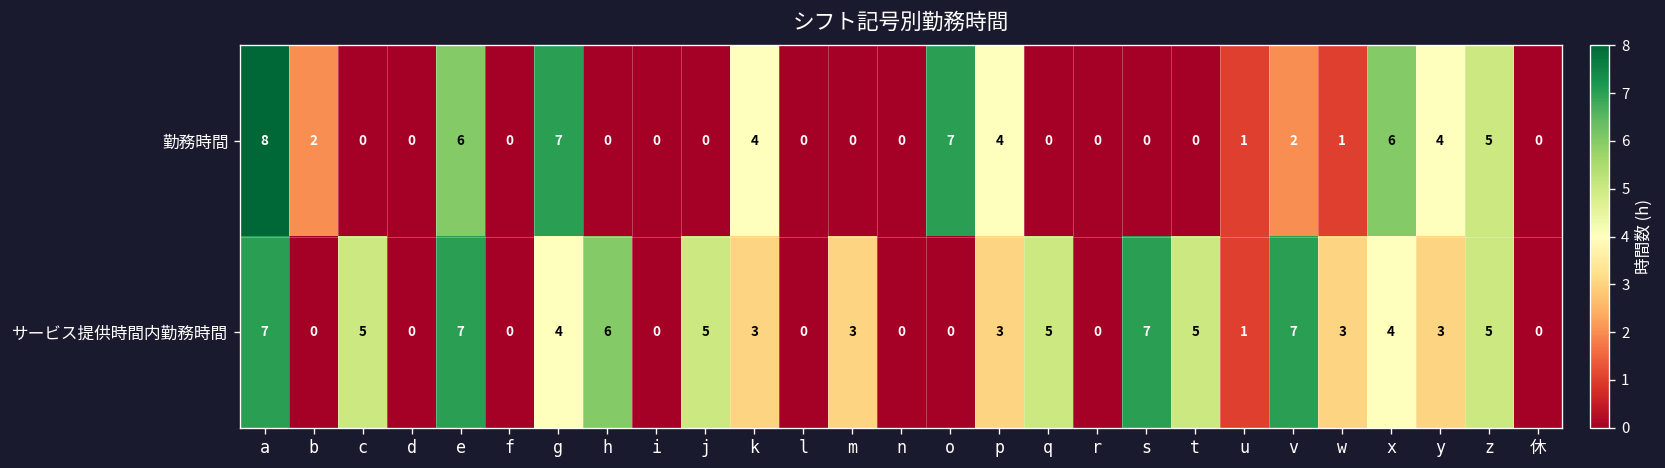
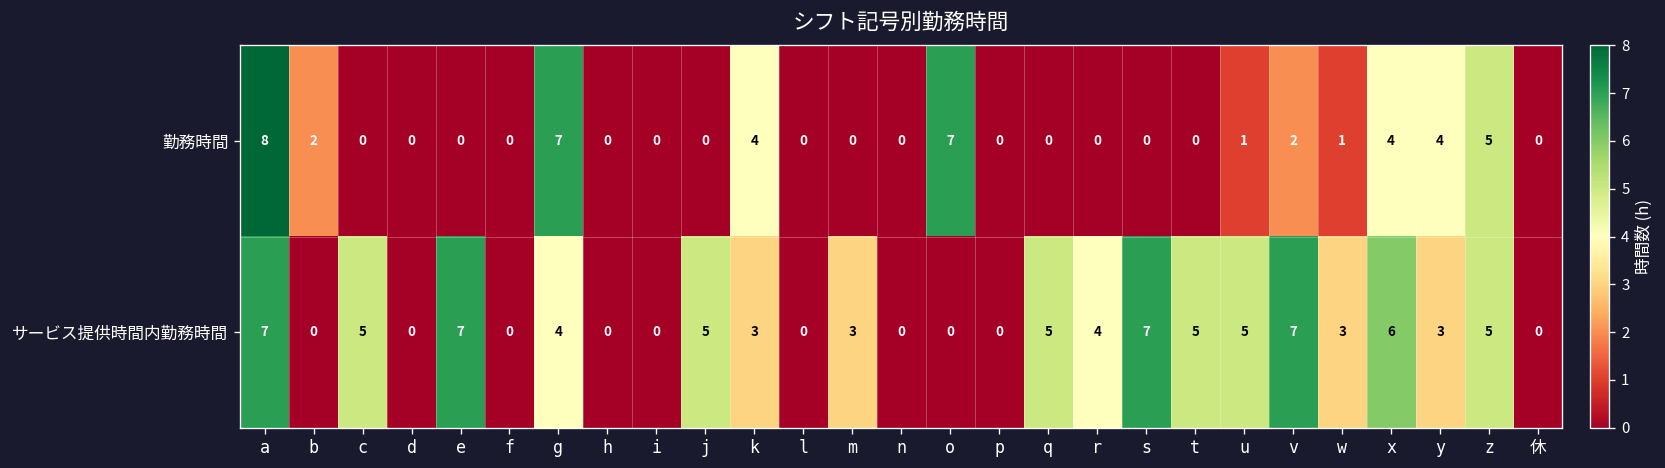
  {
    "勤務時間": {
      "a": 8,
      "b": 2,
      "c": 0,
      "d": 0,
-     "e": 6,
+     "e": 0,
      "f": 0,
      "g": 7,
      "h": 0,
      "i": 0,
      "j": 0,
      "k": 4,
      "l": 0,
      "m": 0,
      "n": 0,
      "o": 7,
-     "p": 4,
+     "p": 0,
      "q": 0,
      "r": 0,
      "s": 0,
      "t": 0,
      "u": 1,
      "v": 2,
      "w": 1,
-     "x": 6,
+     "x": 4,
      "y": 4,
      "z": 5,
      "休": 0
    },
    "サービス提供時間内勤務時間": {
      "a": 7,
      "b": 0,
      "c": 5,
      "d": 0,
      "e": 7,
      "f": 0,
      "g": 4,
-     "h": 6,
+     "h": 0,
      "i": 0,
      "j": 5,
      "k": 3,
      "l": 0,
      "m": 3,
      "n": 0,
      "o": 0,
-     "p": 3,
+     "p": 0,
      "q": 5,
-     "r": 0,
+     "r": 4,
      "s": 7,
      "t": 5,
-     "u": 1,
+     "u": 5,
      "v": 7,
      "w": 3,
-     "x": 4,
+     "x": 6,
      "y": 3,
      "z": 5,
      "休": 0
    }
  }
